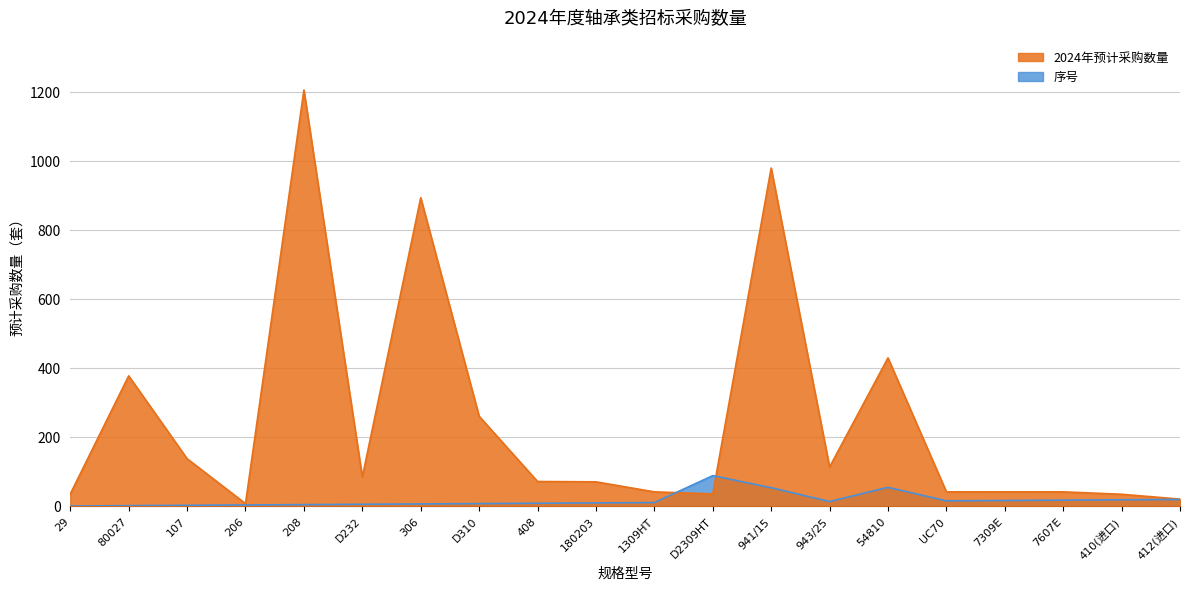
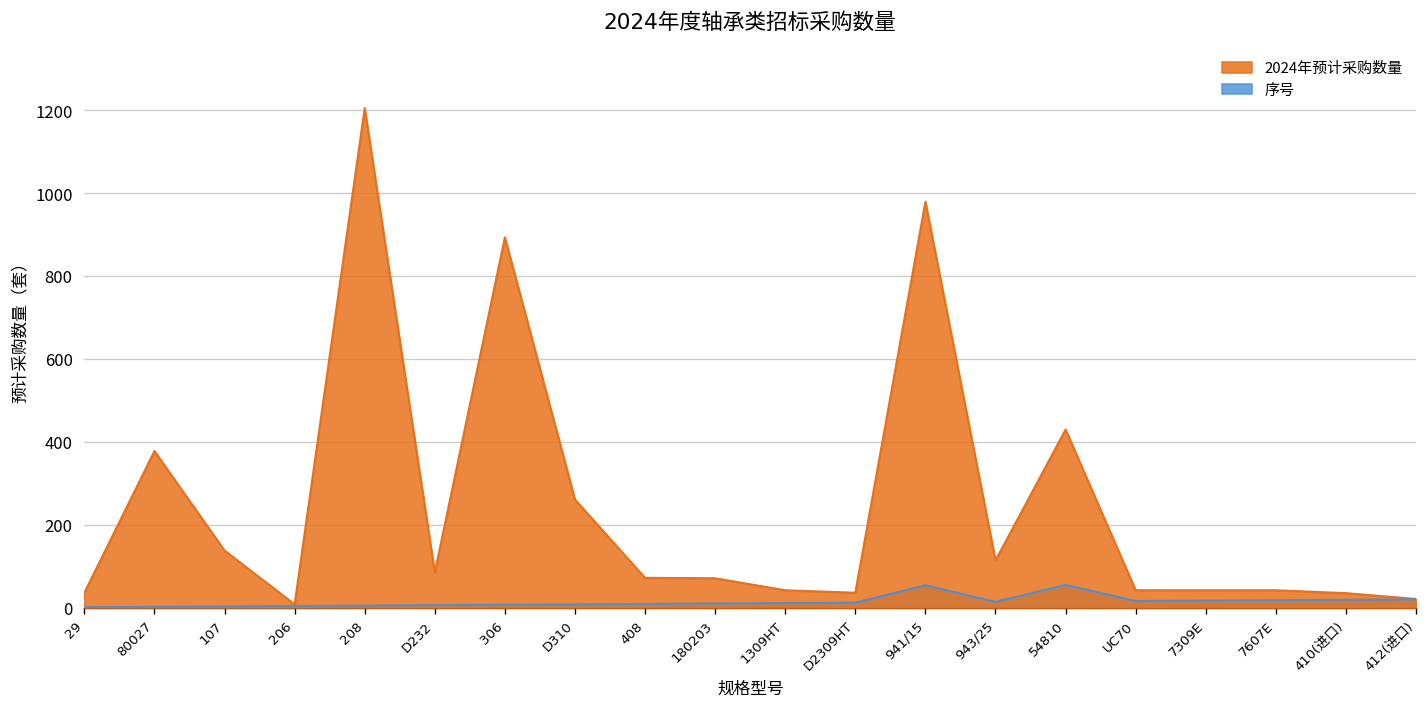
  {
    "2024年预计采购数量": {
      "29": 40,
      "80027": 380,
      "107": 140,
      "208": 1210,
      "D232": 90,
      "306": 890,
      "D310": 260,
      "408": 70,
      "180203": 70,
      "1309HT": 40,
      "D2309HT": 40,
      "941/15": 980,
      "943/25": 110,
      "54810": 430,
      "UC70": 40,
      "7309E": 40,
      "7607E": 40,
      "410(进口)": 40
    },
    "序号": {
      "29": 0,
      "80027": 0,
      "107": 0,
      "208": 10,
      "D232": 10,
      "306": 10,
      "D310": 10,
      "408": 10,
      "180203": 10,
      "1309HT": 10,
-     "D2309HT": 90,
+     "D2309HT": 10,
      "941/15": 50,
      "943/25": 10,
      "54810": 60,
      "UC70": 20,
      "7309E": 20,
      "7607E": 20,
      "410(进口)": 20
    }
  }
